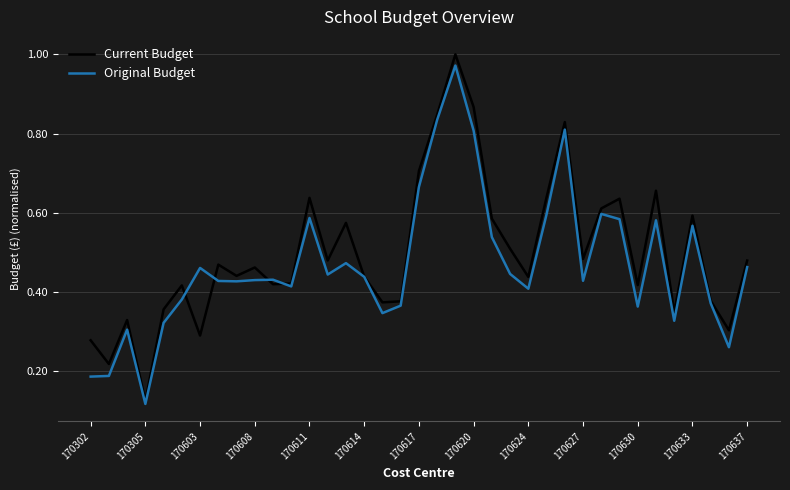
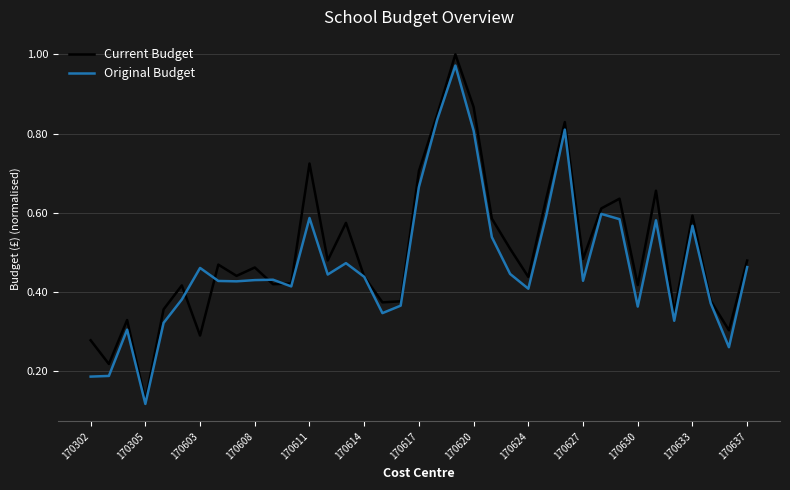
  {
    "Current Budget": {
      "170302": 0.28,
      "170305": 0.13,
      "170603": 0.29,
      "170608": 0.46,
-     "170611": 0.64,
+     "170611": 0.72,
      "170617": 0.71,
      "170620": 0.87,
      "170624": 0.44,
      "170627": 0.48,
      "170630": 0.42,
      "170633": 0.59,
      "170637": 0.48
    },
    "Original Budget": {
      "170302": 0.19,
      "170305": 0.12,
      "170603": 0.46,
      "170608": 0.43,
      "170611": 0.59,
      "170617": 0.67,
      "170620": 0.81,
      "170624": 0.41,
      "170627": 0.43,
      "170630": 0.36,
      "170633": 0.57,
      "170637": 0.46
    }
  }
